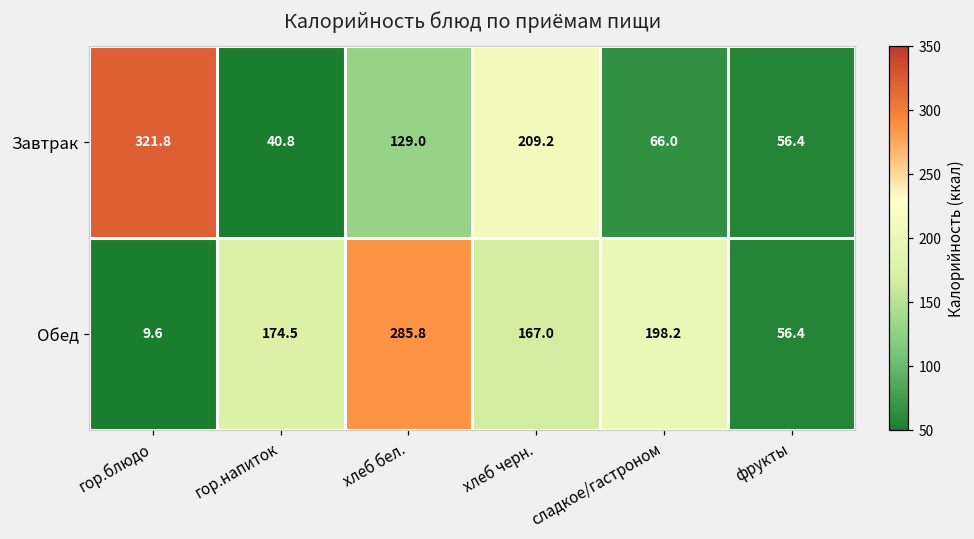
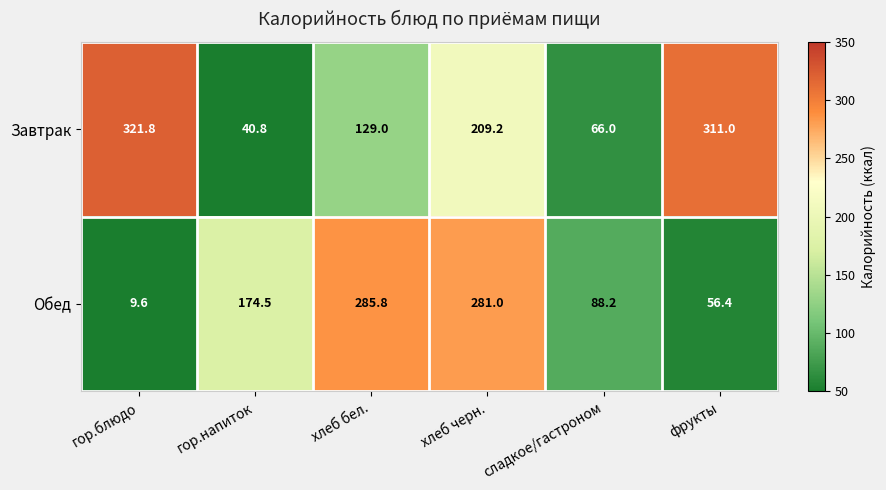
  {
    "Завтрак": {
      "гор.блюдо": 321.8,
      "гор.напиток": 40.8,
      "хлеб бел.": 129.0,
      "хлеб черн.": 209.2,
      "сладкое/гастроном": 66.0,
-     "фрукты": 56.4
+     "фрукты": 311.0
    },
    "Обед": {
      "гор.блюдо": 9.6,
      "гор.напиток": 174.5,
      "хлеб бел.": 285.8,
-     "хлеб черн.": 167.0,
-     "сладкое/гастроном": 198.2,
+     "хлеб черн.": 281.0,
+     "сладкое/гастроном": 88.2,
      "фрукты": 56.4
    }
  }
